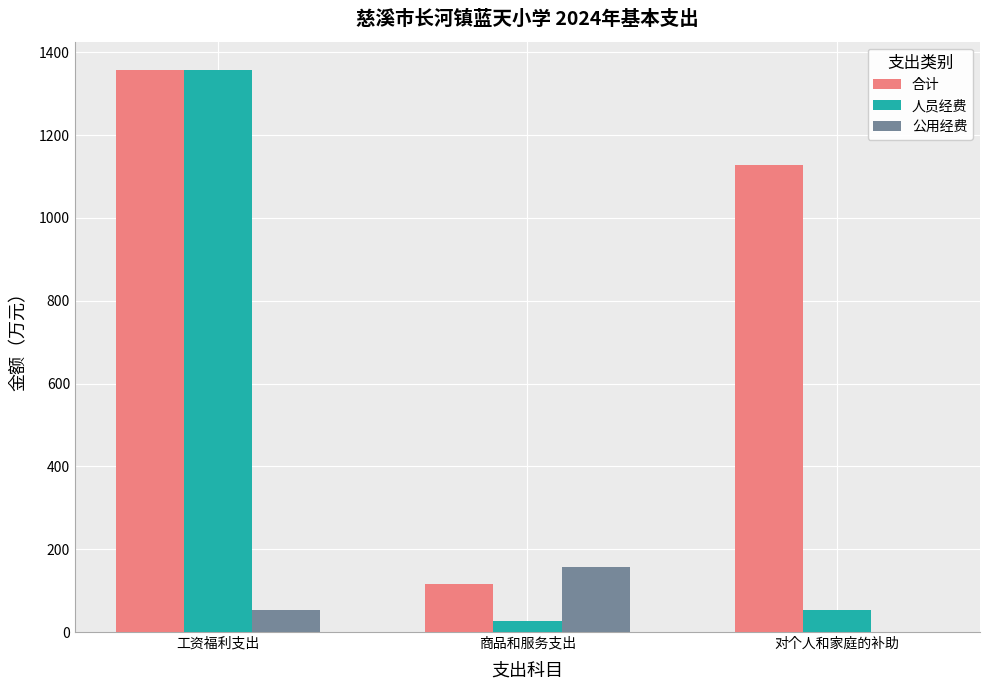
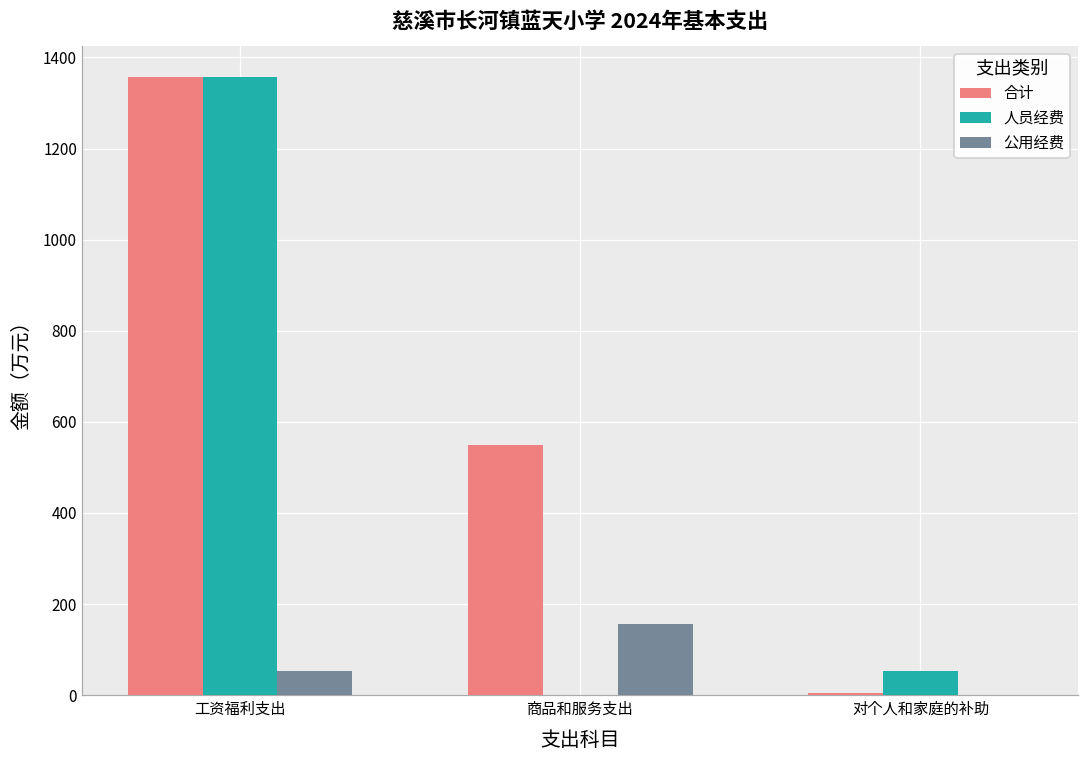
  {
    "合计": {
      "工资福利支出": 1360,
-     "商品和服务支出": 120,
-     "对个人和家庭的补助": 1130
+     "商品和服务支出": 550,
+     "对个人和家庭的补助": 10
    },
    "人员经费": {
      "工资福利支出": 1360,
-     "商品和服务支出": 30,
+     "商品和服务支出": 0,
      "对个人和家庭的补助": 50
    },
    "公用经费": {
      "工资福利支出": 50,
      "商品和服务支出": 160,
      "对个人和家庭的补助": 0
    }
  }
